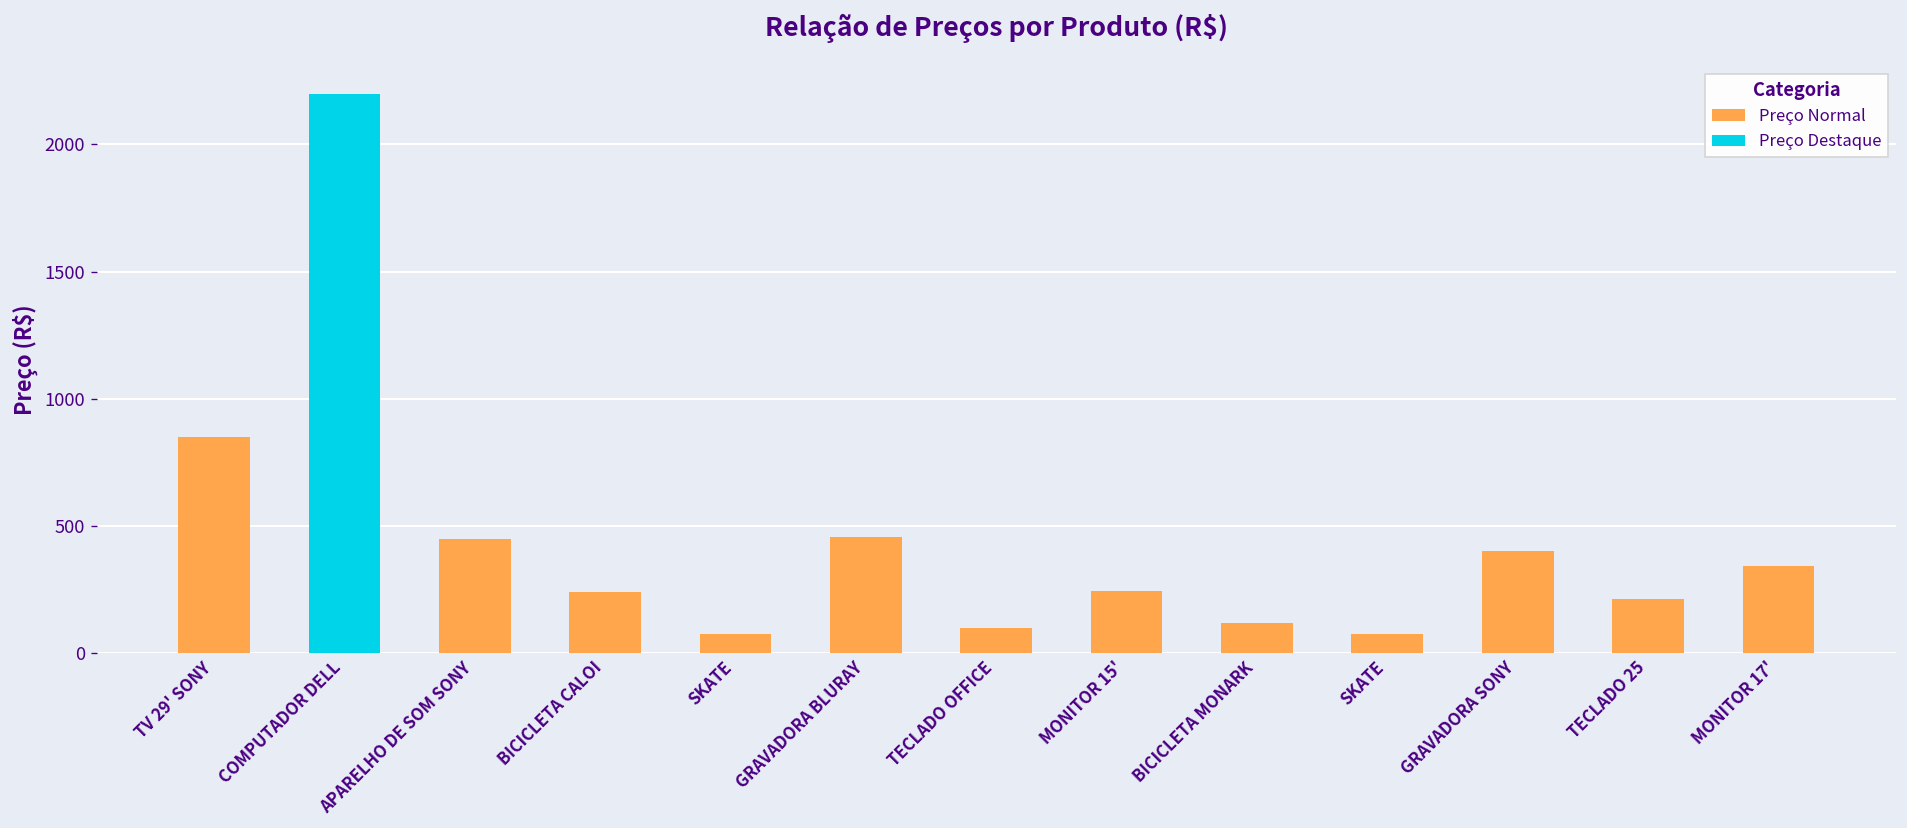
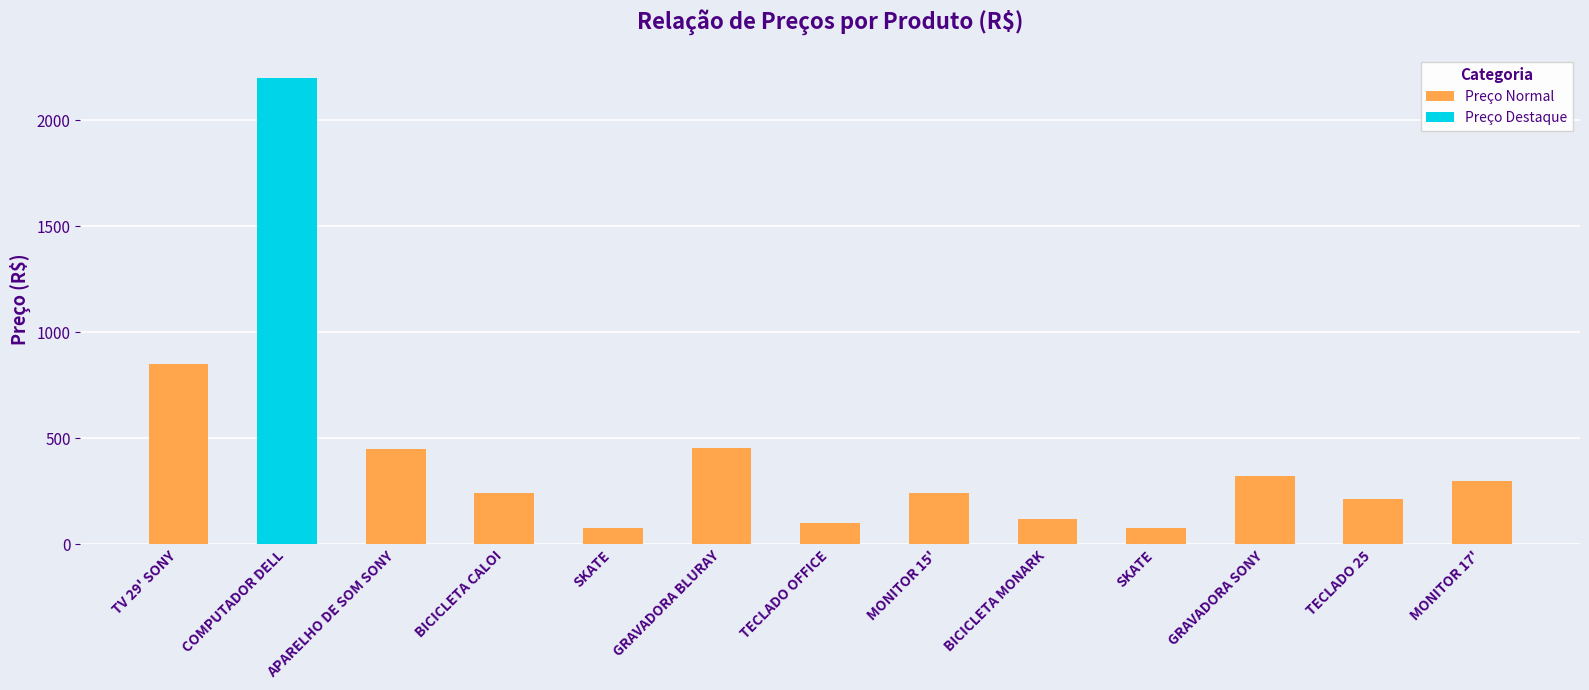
  {
    "TV 29' SONY": 850,
    "COMPUTADOR DELL": 2200,
    "APARELHO DE SOM SONY": 450,
    "BICICLETA CALOI": 240,
    "GRAVADORA BLURAY": 460,
    "TECLADO OFFICE": 100,
    "MONITOR 15'": 240,
    "BICICLETA MONARK": 120,
-   "GRAVADORA SONY": 400,
+   "GRAVADORA SONY": 320,
    "TECLADO 25": 210,
-   "MONITOR 17'": 340
+   "MONITOR 17'": 300
  }
